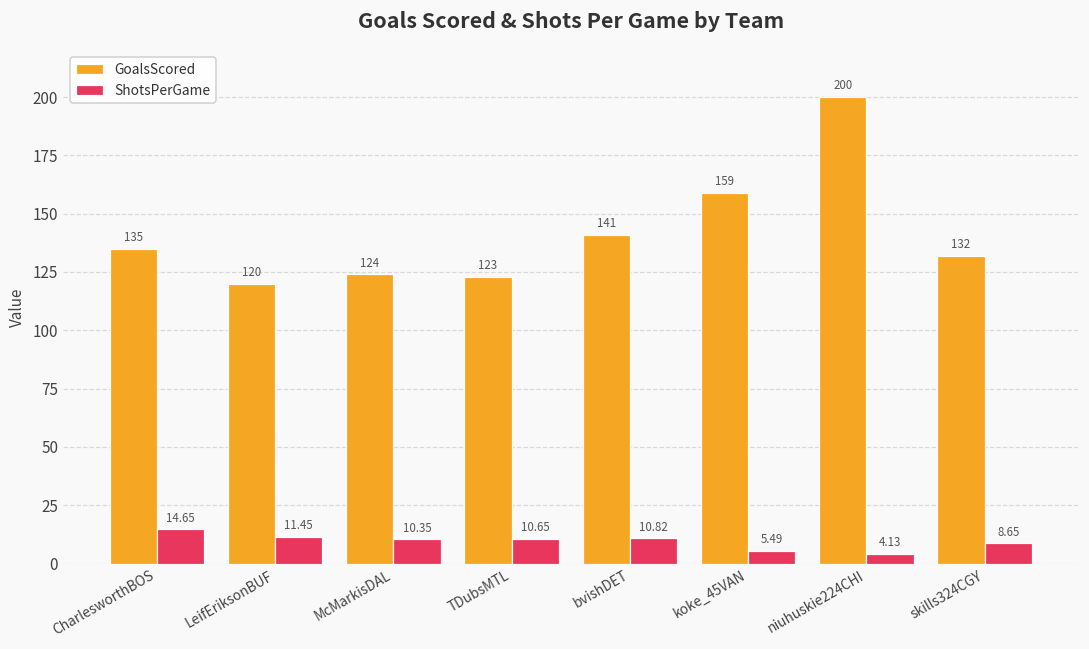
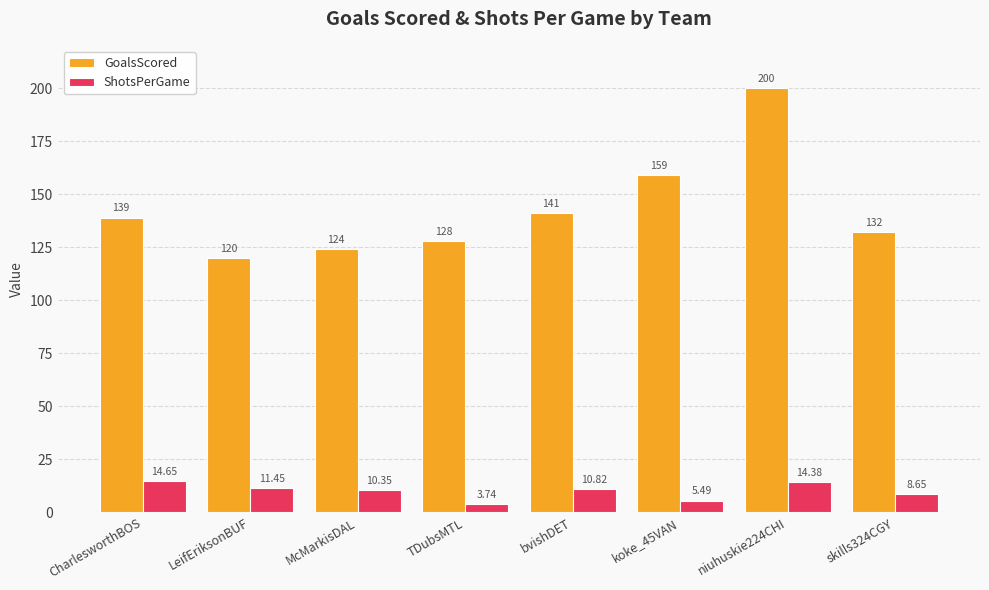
  {
    "GoalsScored": {
-     "CharlesworthBOS": 135,
+     "CharlesworthBOS": 139,
      "LeifEriksonBUF": 120,
      "McMarkisDAL": 124,
-     "TDubsMTL": 123,
+     "TDubsMTL": 128,
      "bvishDET": 141,
      "koke_45VAN": 159,
      "niuhuskie224CHI": 200,
      "skills324CGY": 132
    },
    "ShotsPerGame": {
      "CharlesworthBOS": 14.65,
      "LeifEriksonBUF": 11.45,
      "McMarkisDAL": 10.35,
-     "TDubsMTL": 10.65,
+     "TDubsMTL": 3.74,
      "bvishDET": 10.82,
      "koke_45VAN": 5.49,
-     "niuhuskie224CHI": 4.13,
+     "niuhuskie224CHI": 14.38,
      "skills324CGY": 8.65
    }
  }
